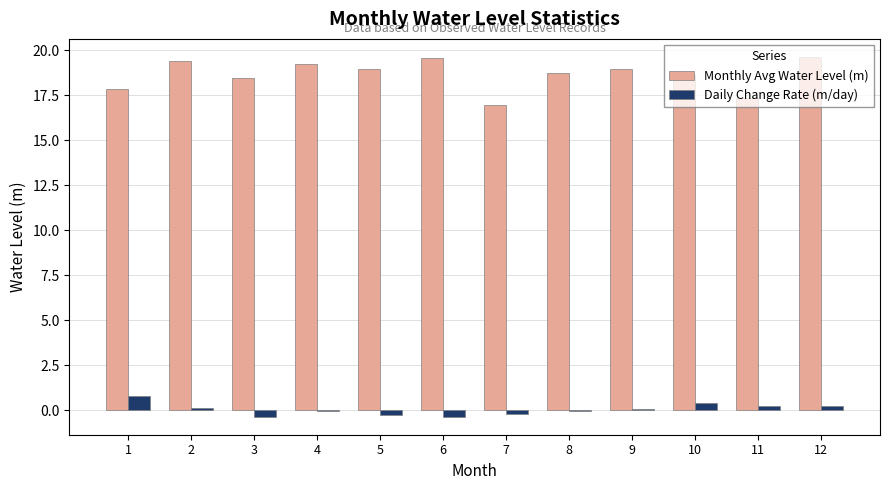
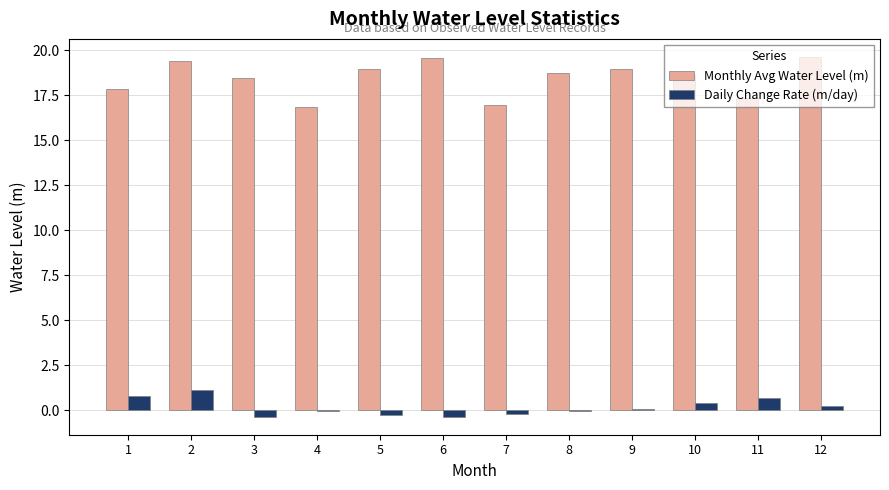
  {
    "Monthly Avg Water Level (m)": {
      "1": 17.8,
      "2": 19.4,
      "3": 18.5,
-     "4": 19.2,
+     "4": 16.9,
      "5": 19.0,
      "6": 19.6,
      "7": 17.0,
      "8": 18.8,
      "9": 19.0
    },
    "Daily Change Rate (m/day)": {
      "1": 0.8,
-     "2": 0.2,
+     "2": 1.2,
      "3": -0.3,
      "5": -0.3,
      "6": -0.4,
      "7": -0.2,
      "10": 0.4,
-     "11": 0.2,
+     "11": 0.7,
      "12": 0.2
    }
  }
